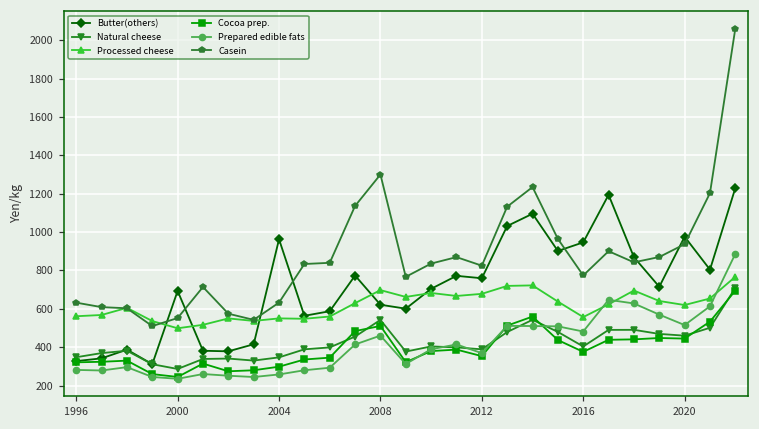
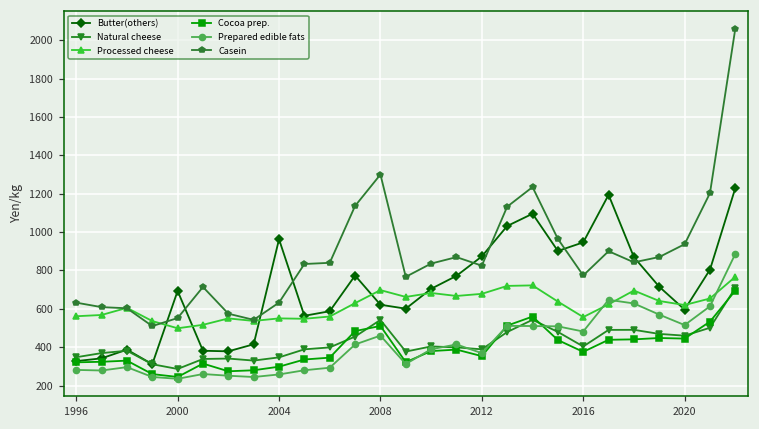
  {
    "Butter(others)": {
      "2000": 690,
      "2004": 960,
      "2008": 620,
-     "2012": 760,
+     "2012": 870,
      "2016": 950,
-     "2020": 980
+     "2020": 600
    }
  }
